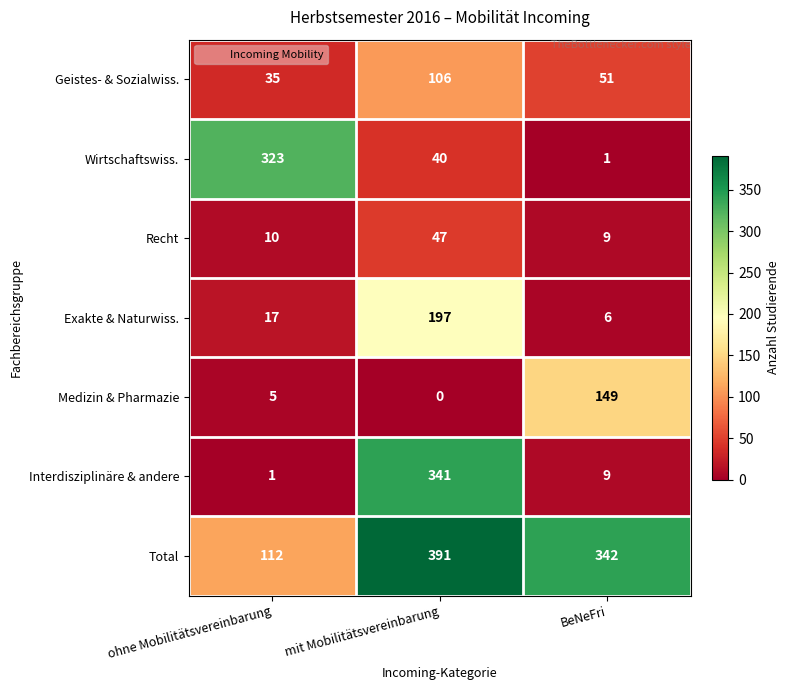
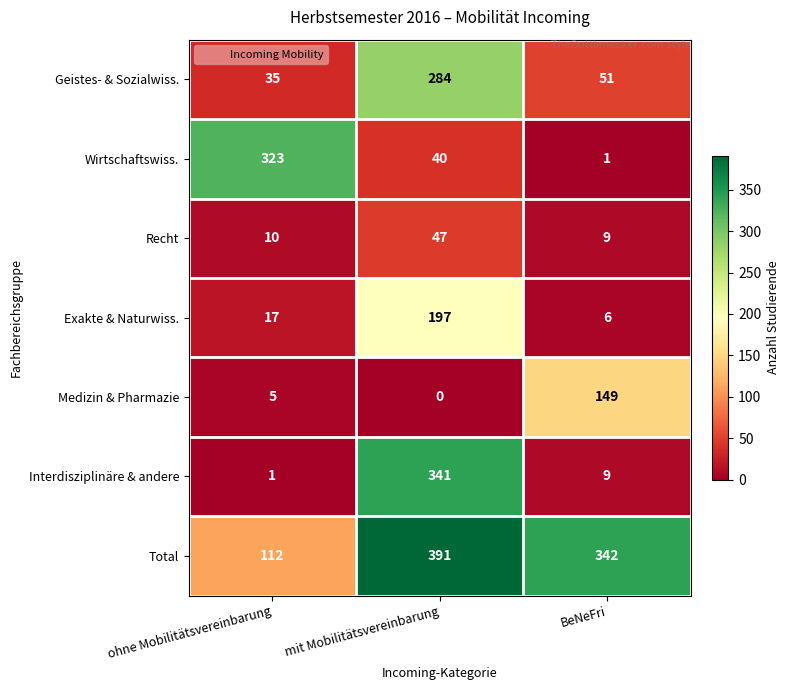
  {
    "Geistes- & Sozialwiss.": {
      "ohne Mobilitätsvereinbarung": 35,
-     "mit Mobilitätsvereinbarung": 106
+     "mit Mobilitätsvereinbarung": 284
    },
    "Wirtschaftswiss.": {
      "ohne Mobilitätsvereinbarung": 323,
      "mit Mobilitätsvereinbarung": 40,
      "BeNeFri": 1
    },
    "Recht": {
      "ohne Mobilitätsvereinbarung": 10,
      "mit Mobilitätsvereinbarung": 47,
      "BeNeFri": 9
    },
    "Exakte & Naturwiss.": {
      "ohne Mobilitätsvereinbarung": 17,
      "mit Mobilitätsvereinbarung": 197,
      "BeNeFri": 6
    },
    "Medizin & Pharmazie": {
      "ohne Mobilitätsvereinbarung": 5,
      "mit Mobilitätsvereinbarung": 0,
      "BeNeFri": 149
    },
    "Interdisziplinäre & andere": {
      "ohne Mobilitätsvereinbarung": 1,
      "mit Mobilitätsvereinbarung": 341,
      "BeNeFri": 9
    },
    "Total": {
      "ohne Mobilitätsvereinbarung": 112,
      "mit Mobilitätsvereinbarung": 391,
      "BeNeFri": 342
    }
  }
